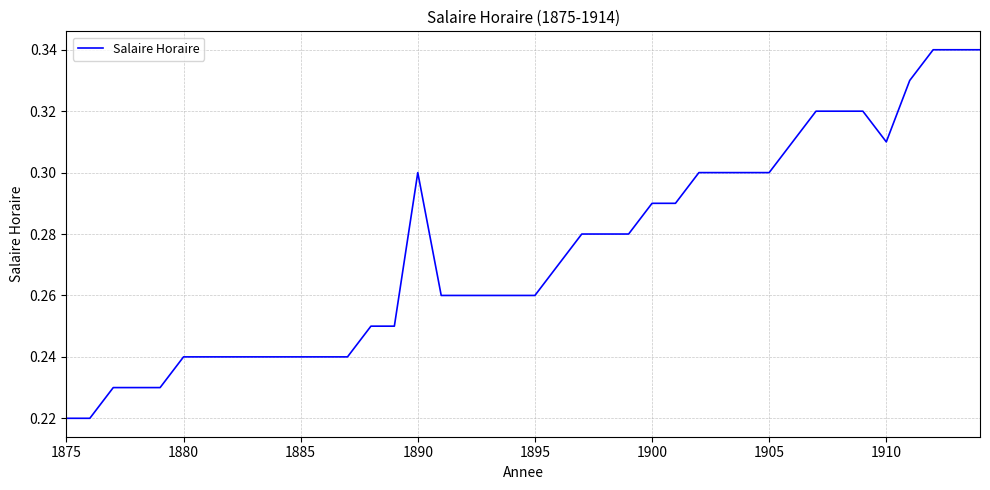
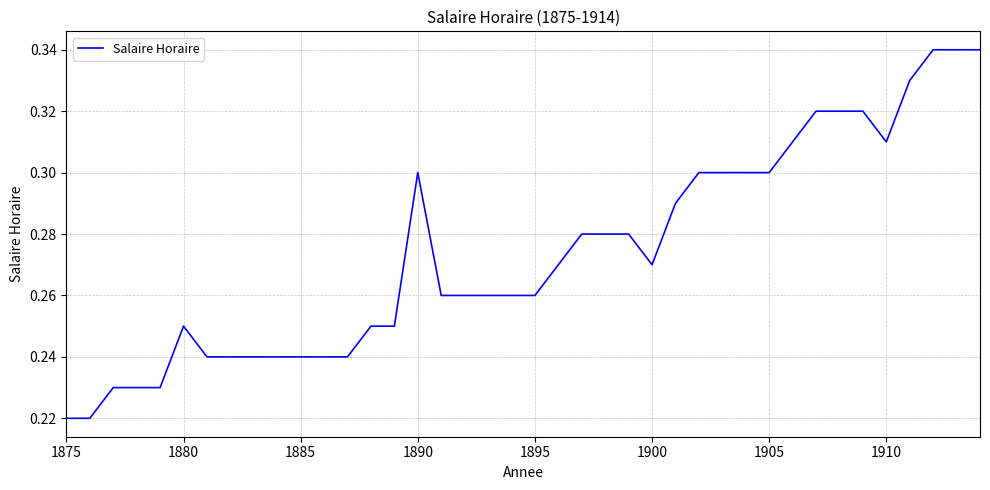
  {
    "1875": 0.22,
-   "1880": 0.24,
+   "1880": 0.25,
    "1885": 0.24,
    "1890": 0.30,
    "1895": 0.26,
-   "1900": 0.29,
+   "1900": 0.27,
    "1905": 0.30,
    "1910": 0.31
  }
